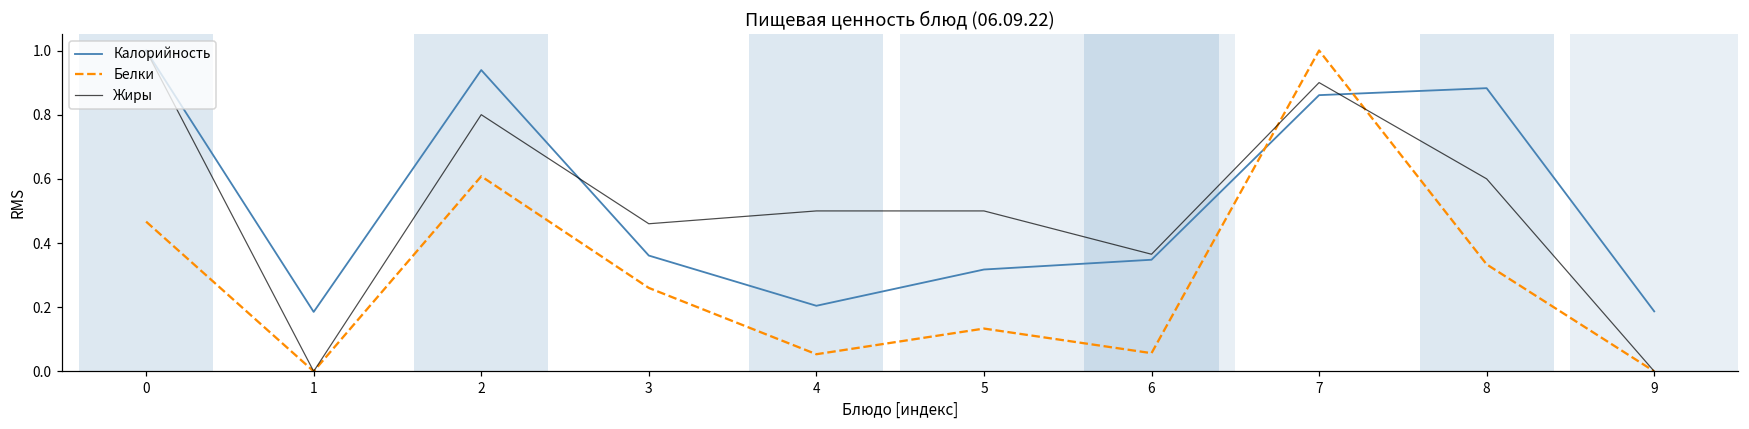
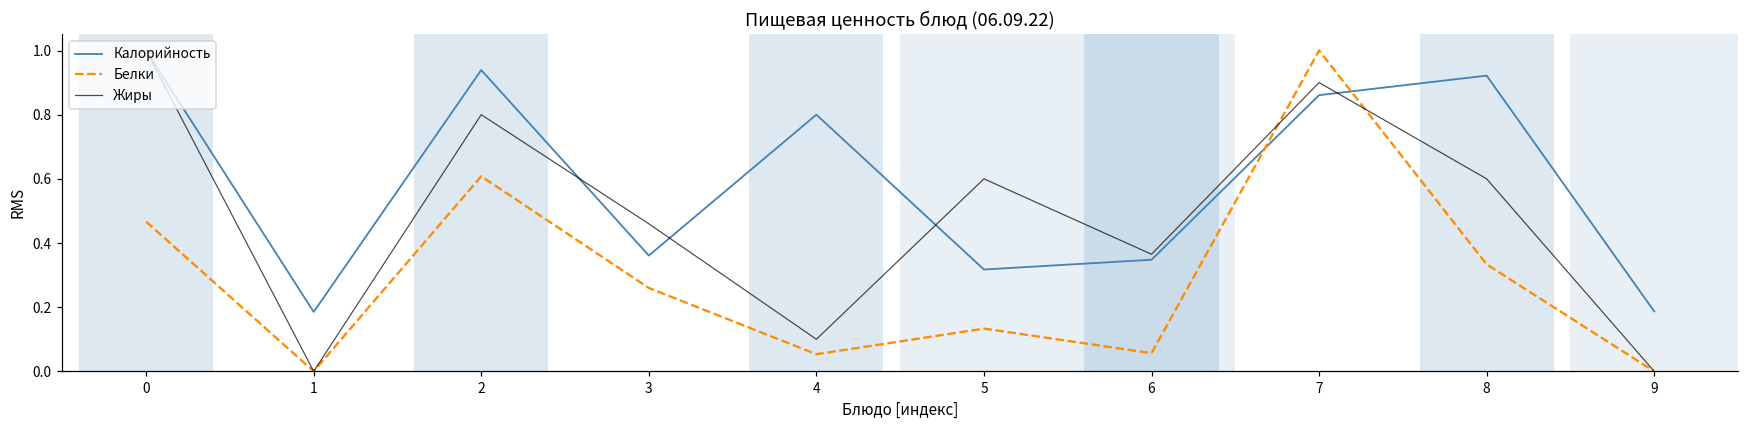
  {
    "Калорийность": {
      "1": 0.19,
      "2": 0.94,
      "3": 0.36,
-     "4": 0.20,
+     "4": 0.80,
      "5": 0.32,
      "6": 0.35,
      "7": 0.86,
-     "8": 0.88,
+     "8": 0.92,
      "9": 0.19
    },
    "Белки": {
      "0": 0.47,
      "2": 0.61,
      "3": 0.26,
      "4": 0.05,
      "5": 0.13,
      "6": 0.06,
      "7": 1.00,
      "8": 0.33
    },
    "Жиры": {
      "2": 0.80,
      "3": 0.46,
-     "4": 0.50,
-     "5": 0.50,
+     "4": 0.10,
+     "5": 0.60,
      "6": 0.37,
      "7": 0.90,
      "8": 0.60
    }
  }
